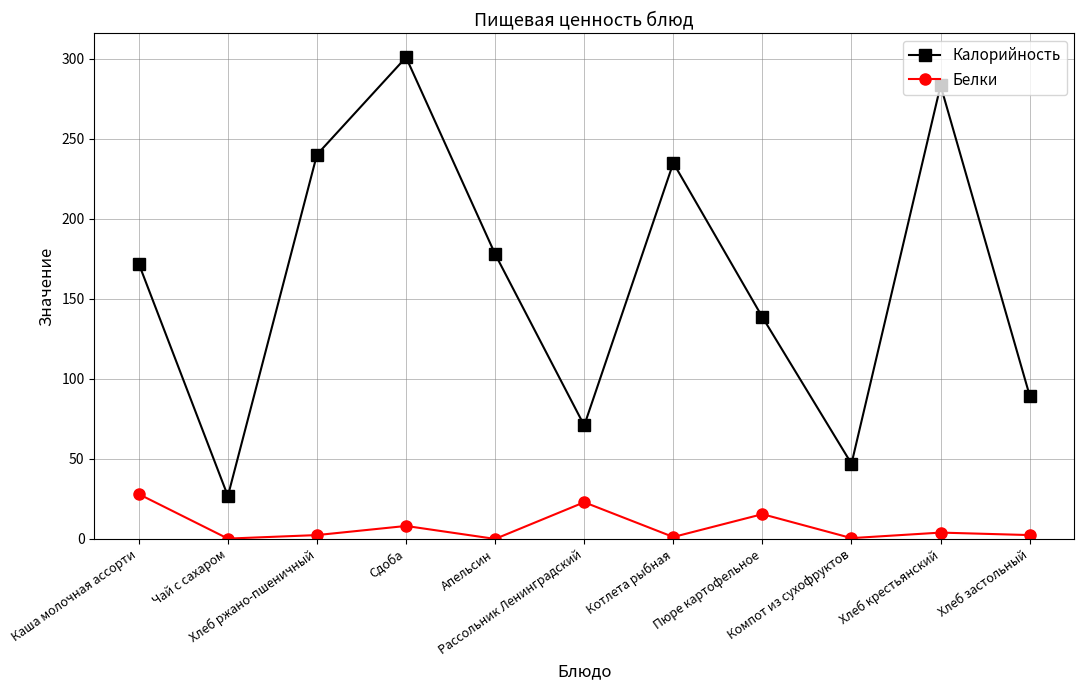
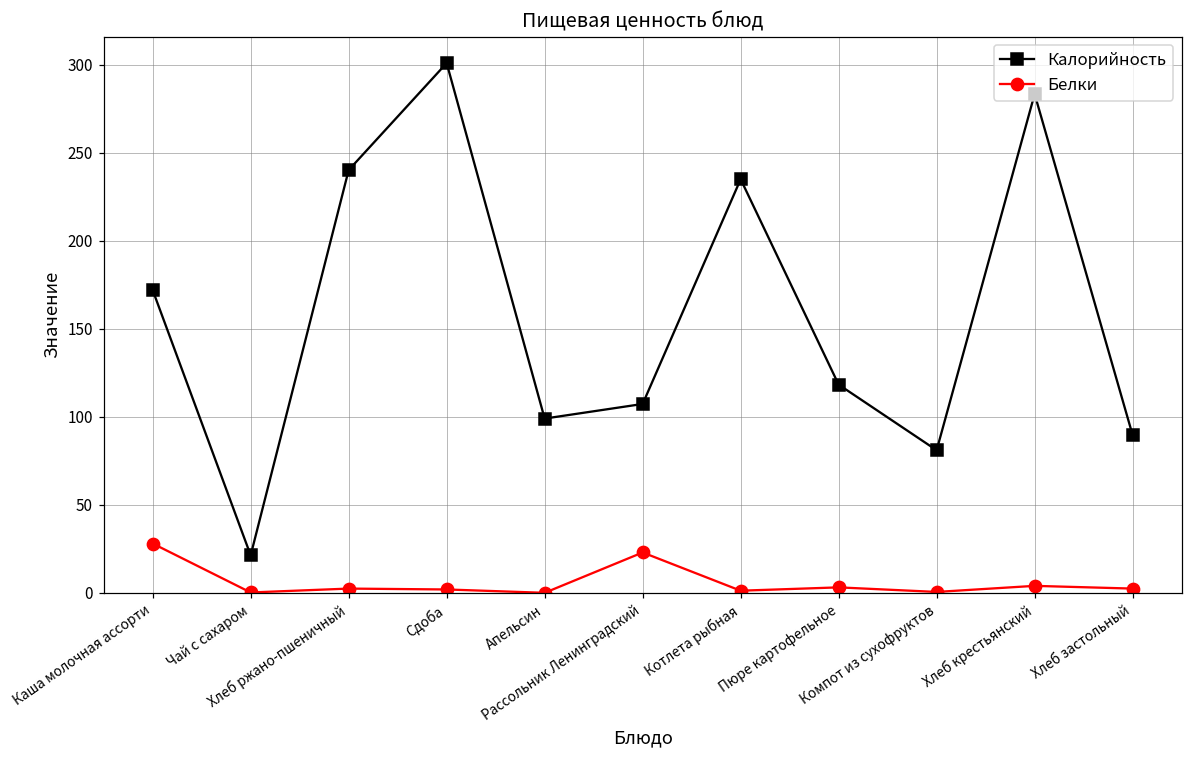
  {
    "Калорийность": {
      "Каша молочная ассорти": 172,
-     "Чай с сахаром": 27,
+     "Чай с сахаром": 21,
      "Хлеб ржано-пшеничный": 240,
      "Сдоба": 301,
-     "Апельсин": 178,
-     "Рассольник Ленинградский": 71,
+     "Апельсин": 99,
+     "Рассольник Ленинградский": 107,
      "Котлета рыбная": 235,
-     "Пюре картофельное": 139,
-     "Компот из сухофруктов": 47,
+     "Пюре картофельное": 118,
+     "Компот из сухофруктов": 81,
      "Хлеб застольный": 90
    },
    "Белки": {
      "Каша молочная ассорти": 28,
      "Чай с сахаром": 0,
      "Хлеб ржано-пшеничный": 2,
-     "Сдоба": 8,
+     "Сдоба": 2,
      "Апельсин": 0,
      "Рассольник Ленинградский": 23,
      "Котлета рыбная": 1,
-     "Пюре картофельное": 15,
+     "Пюре картофельное": 3,
      "Компот из сухофруктов": 1,
      "Хлеб крестьянский": 4,
      "Хлеб застольный": 2
    }
  }
